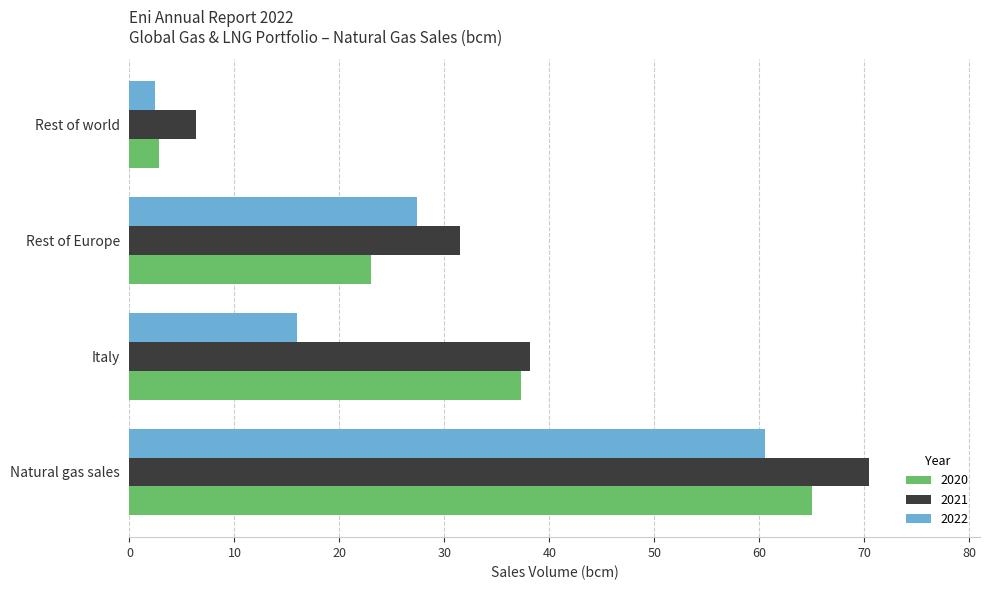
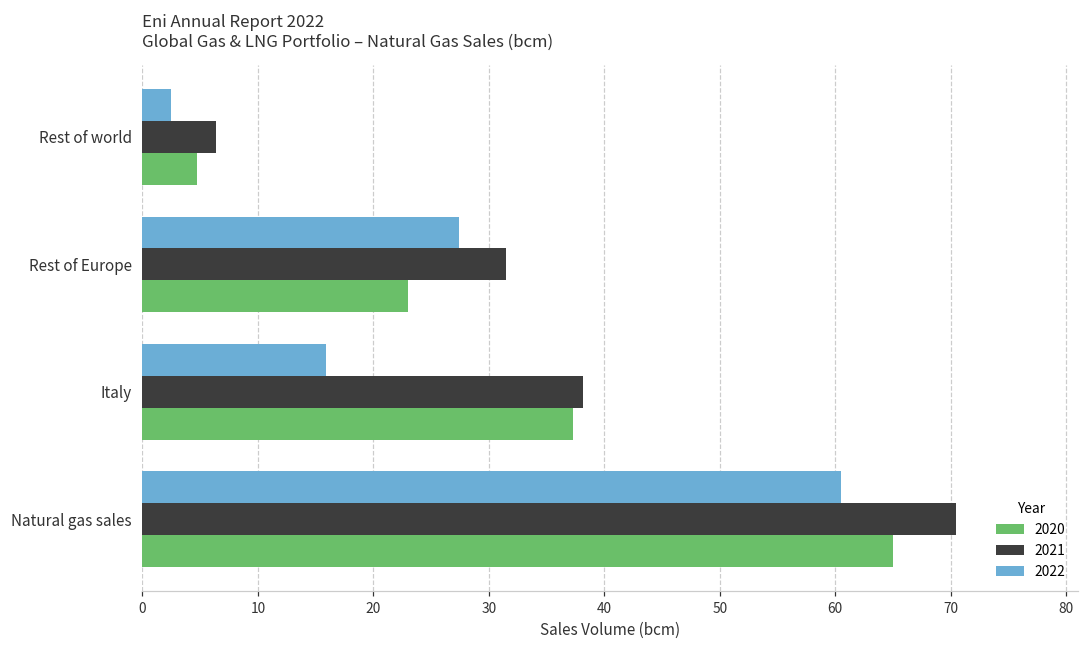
  {
    "2020": {
-     "Rest of world": 2.8,
+     "Rest of world": 4.7,
      "Rest of Europe": 23.0,
      "Italy": 37.3,
      "Natural gas sales": 65.0
    },
    "2021": {
      "Rest of world": 6.3,
      "Rest of Europe": 31.5,
      "Italy": 38.1,
      "Natural gas sales": 70.5
    },
    "2022": {
      "Rest of world": 2.4,
      "Rest of Europe": 27.4,
      "Italy": 15.9,
      "Natural gas sales": 60.5
    }
  }
